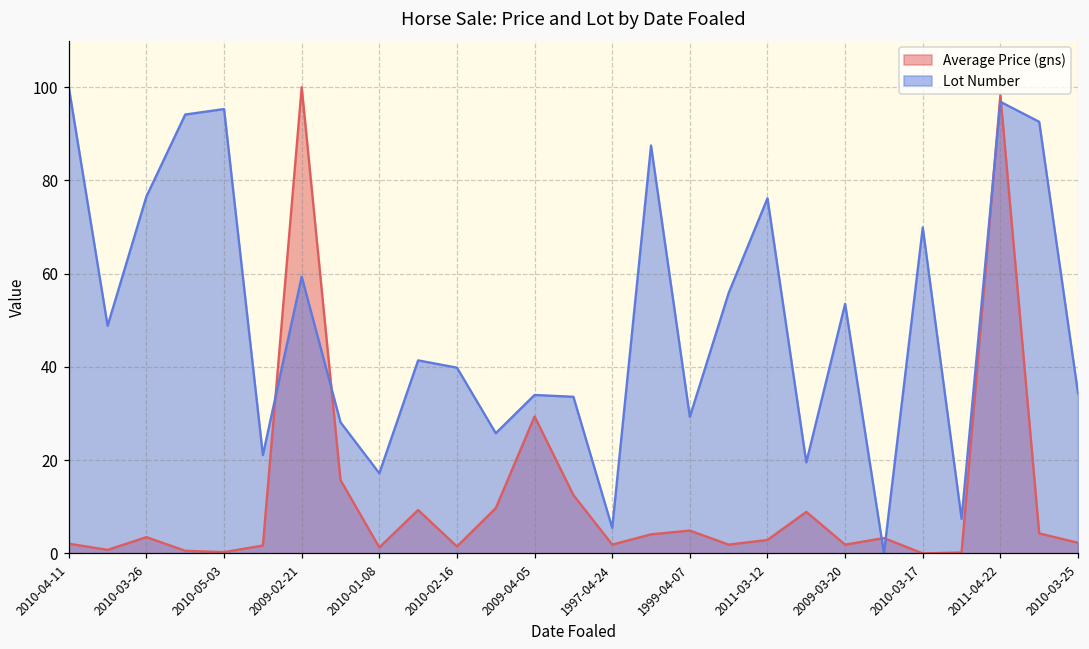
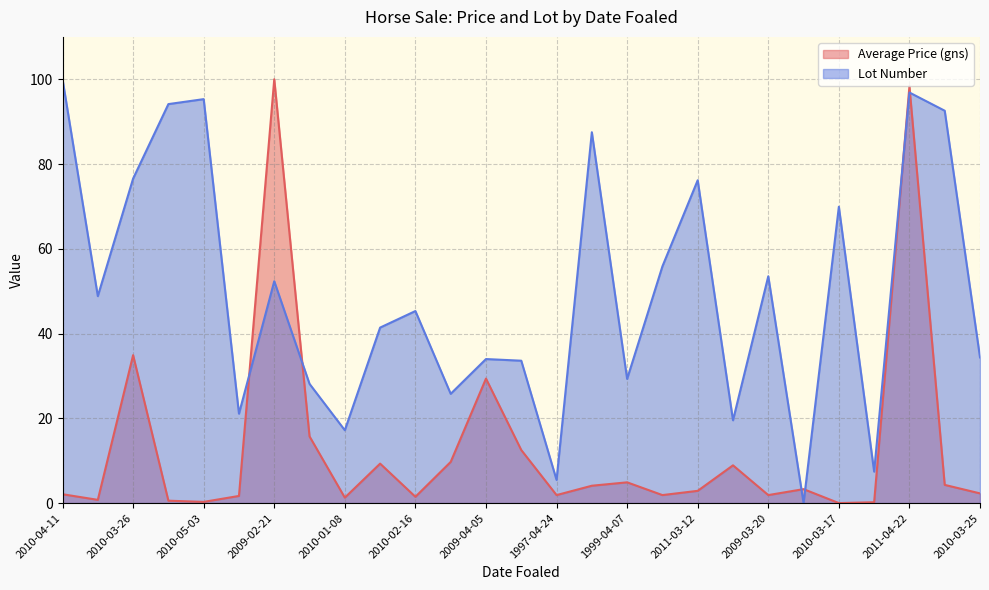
  {
    "Average Price (gns)": {
      "2010-04-11": 2,
-     "2010-03-26": 3,
+     "2010-03-26": 35,
      "2010-05-03": 0,
      "2009-02-21": 100,
      "2010-01-08": 1,
      "2010-02-16": 1,
      "2009-04-05": 29,
      "1997-04-24": 2,
      "1999-04-07": 5,
      "2011-03-12": 3,
      "2009-03-20": 2,
      "2010-03-17": 0,
      "2011-04-22": 98,
      "2010-03-25": 2
    },
    "Lot Number": {
      "2010-04-11": 100,
      "2010-03-26": 77,
      "2010-05-03": 95,
-     "2009-02-21": 59,
+     "2009-02-21": 52,
      "2010-01-08": 17,
-     "2010-02-16": 40,
+     "2010-02-16": 45,
      "2009-04-05": 34,
      "1997-04-24": 5,
      "1999-04-07": 29,
      "2011-03-12": 76,
      "2009-03-20": 54,
      "2010-03-17": 70,
      "2011-04-22": 97,
      "2010-03-25": 34
    }
  }
